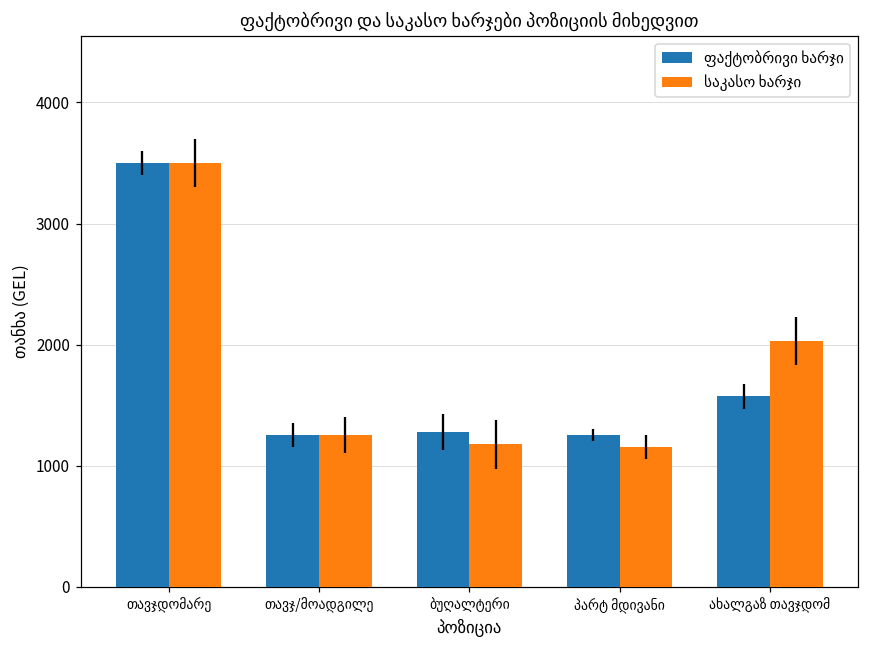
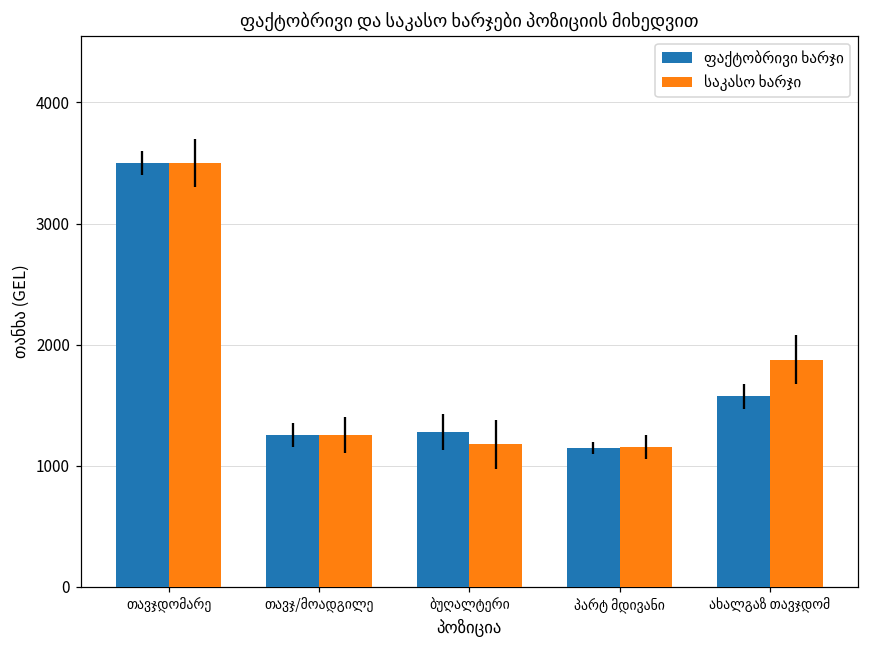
  {
    "ფაქტობრივი ხარჯი": {
      "თავჯდომარე": 3500,
      "თავჯ/მოადგილე": 1250,
      "ბუღალტერი": 1280,
-     "პარტ მდივანი": 1250,
+     "პარტ მდივანი": 1150,
      "ახალგაზ თავჯდომ": 1570
    },
    "საკასო ხარჯი": {
      "თავჯდომარე": 3500,
      "თავჯ/მოადგილე": 1250,
      "ბუღალტერი": 1180,
      "პარტ მდივანი": 1160,
-     "ახალგაზ თავჯდომ": 2030
+     "ახალგაზ თავჯდომ": 1880
    }
  }
